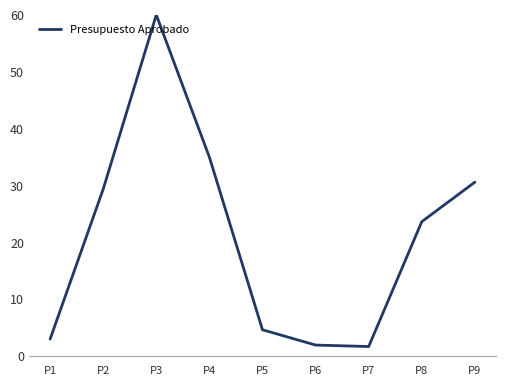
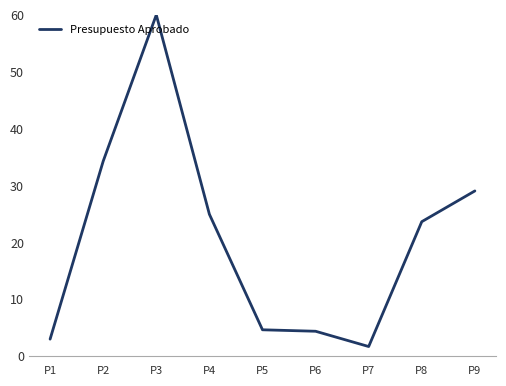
  {
    "P1": 3,
-   "P2": 29,
+   "P2": 34,
    "P3": 60,
-   "P4": 35,
+   "P4": 25,
    "P5": 5,
-   "P6": 2,
+   "P6": 4,
    "P7": 2,
    "P8": 24,
-   "P9": 31
+   "P9": 29
  }
